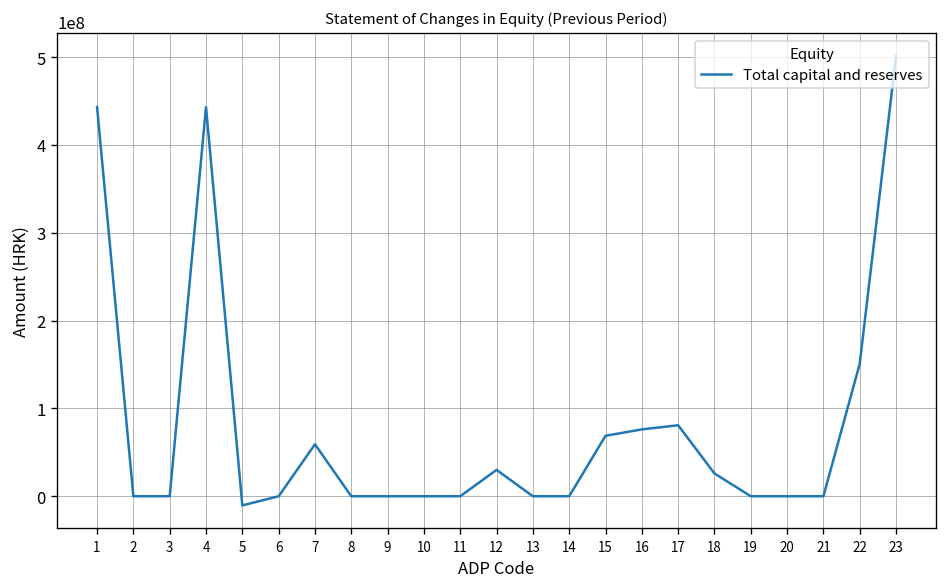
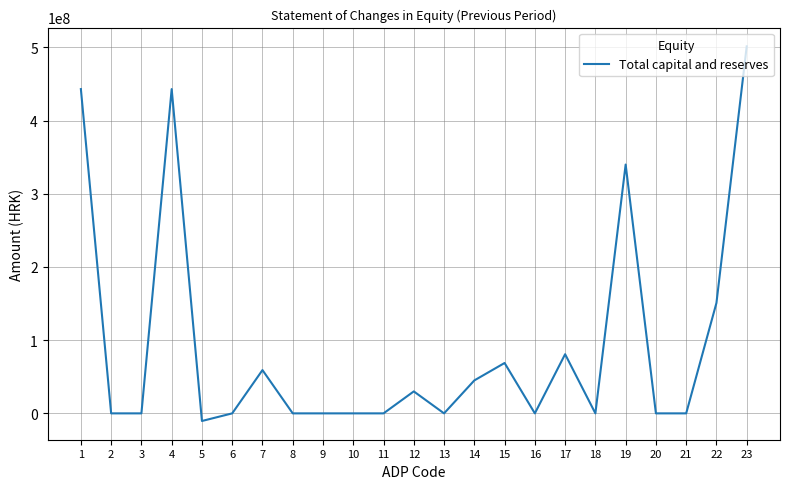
  {
    "1": 440000000,
    "2": 0,
    "3": 0,
    "4": 440000000,
    "5": -10000000,
    "6": 0,
    "7": 60000000,
    "8": 0,
    "9": 0,
    "10": 0,
    "11": 0,
    "12": 30000000,
    "13": 0,
-   "14": 0,
+   "14": 50000000,
    "15": 70000000,
-   "16": 80000000,
+   "16": 0,
    "17": 80000000,
-   "18": 30000000,
-   "19": 0,
+   "18": 0,
+   "19": 340000000,
    "20": 0,
    "21": 0,
    "22": 150000000
  }
